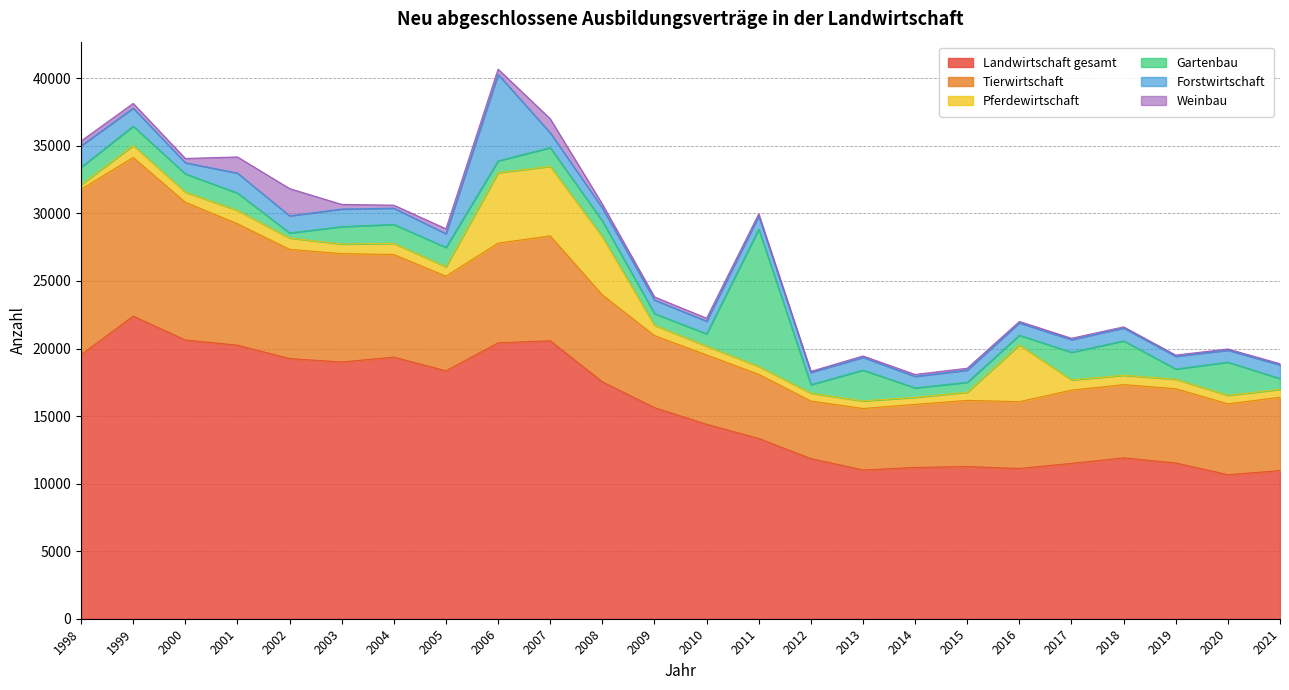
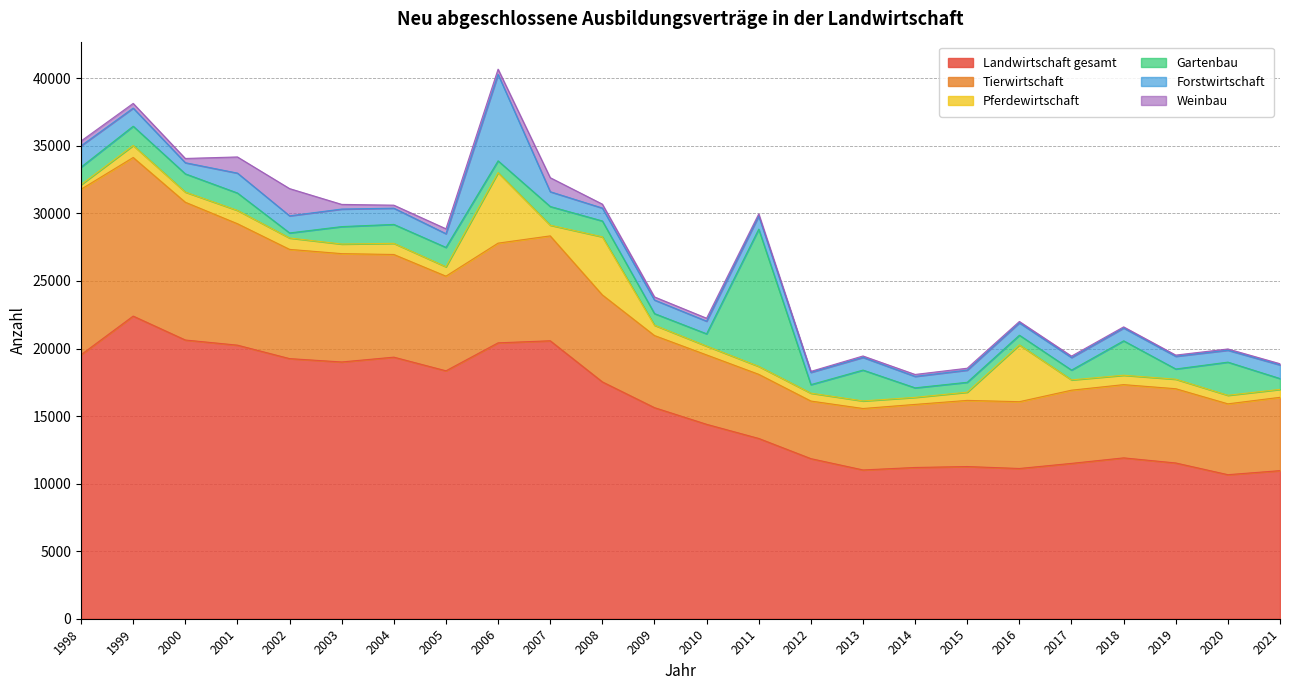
  {
    "Pferdewirtschaft": {
      "1998": 300,
      "1999": 900,
      "2000": 800,
      "2001": 1000,
      "2002": 800,
      "2003": 700,
      "2004": 800,
      "2005": 700,
      "2006": 5200,
-     "2007": 5200,
+     "2007": 800,
      "2008": 4300,
      "2009": 800,
      "2010": 700,
      "2011": 600,
      "2012": 600,
      "2013": 600,
      "2014": 500,
      "2015": 600,
      "2016": 4200,
      "2017": 800,
      "2018": 700,
      "2019": 700,
      "2020": 600,
      "2021": 600
    },
    "Gartenbau": {
      "1998": 1300,
      "1999": 1400,
      "2000": 1400,
      "2001": 1300,
      "2002": 400,
      "2003": 1300,
      "2004": 1400,
      "2005": 1400,
      "2006": 900,
      "2007": 1400,
      "2008": 1200,
      "2009": 900,
      "2010": 900,
      "2011": 10200,
      "2012": 600,
      "2013": 2300,
      "2014": 700,
      "2015": 700,
      "2016": 700,
-     "2017": 2000,
+     "2017": 700,
      "2018": 2500,
      "2019": 800,
      "2020": 2500,
      "2021": 800
    },
    "Forstwirtschaft": {
      "1998": 1600,
      "1999": 1300,
      "2000": 800,
      "2001": 1500,
      "2002": 1300,
      "2003": 1300,
      "2004": 1200,
      "2005": 1000,
      "2006": 6400,
      "2007": 1100,
      "2008": 1000,
      "2009": 1000,
      "2010": 900
    },
    "Weinbau": {
      "1998": 400,
      "1999": 300,
      "2000": 300,
      "2001": 1200,
      "2002": 2000,
      "2003": 300,
      "2004": 200,
      "2005": 400,
      "2006": 400,
      "2007": 1000,
      "2008": 300,
      "2009": 200,
      "2010": 200
    }
  }
